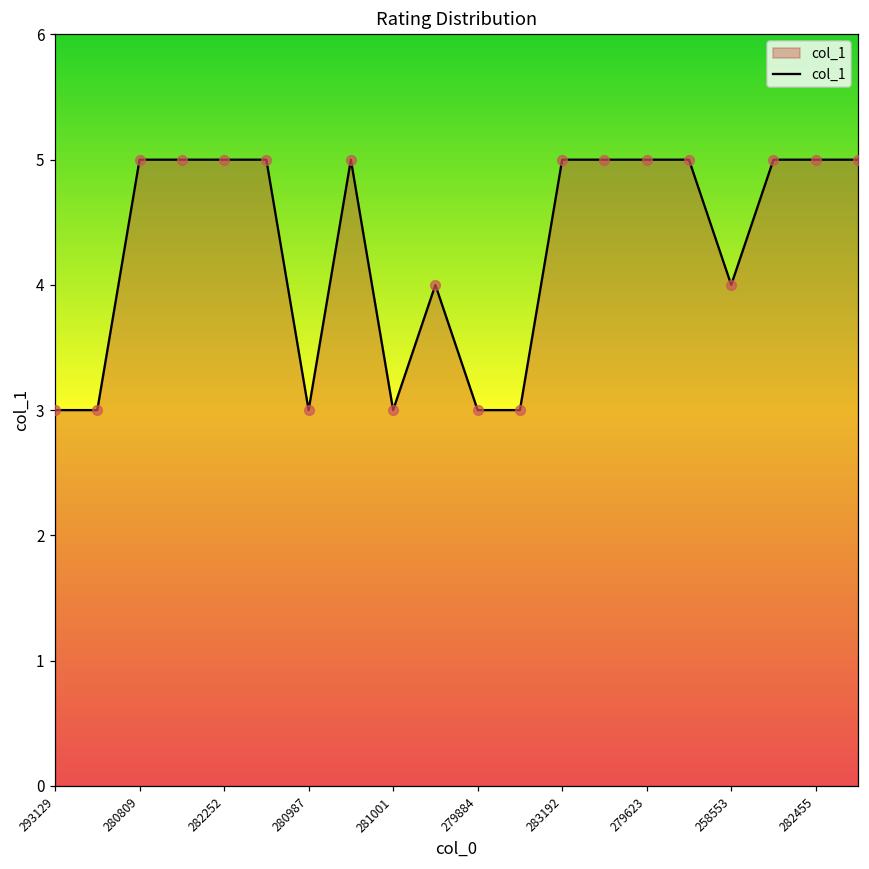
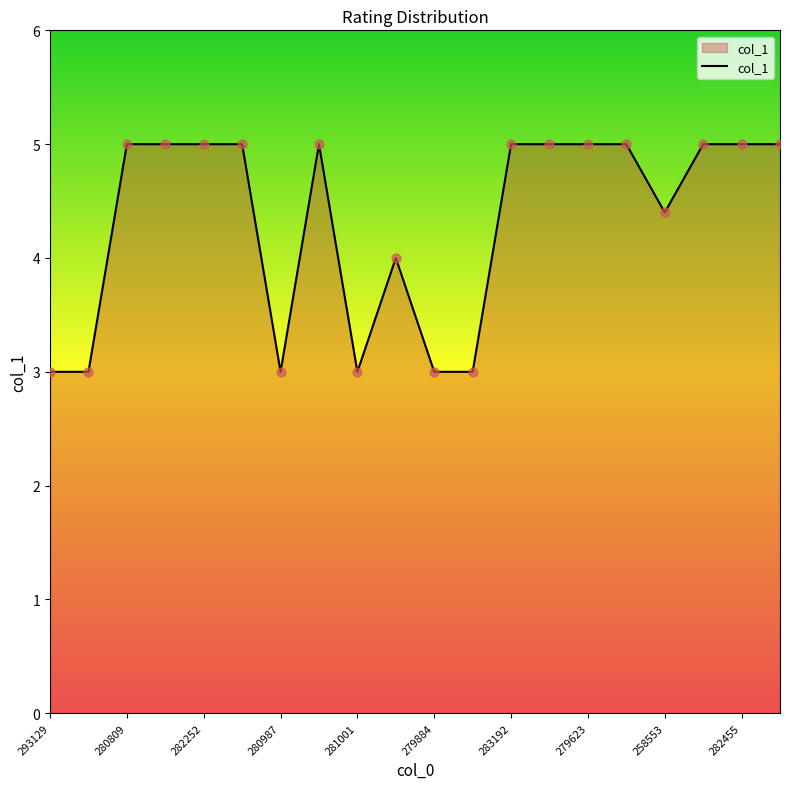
  {
    "293129": 3.0,
    "280809": 5.0,
    "282252": 5.0,
    "280987": 3.0,
    "281001": 3.0,
    "279884": 3.0,
    "283192": 5.0,
    "279623": 5.0,
-   "258553": 4.0,
+   "258553": 4.4,
    "282455": 5.0
  }
